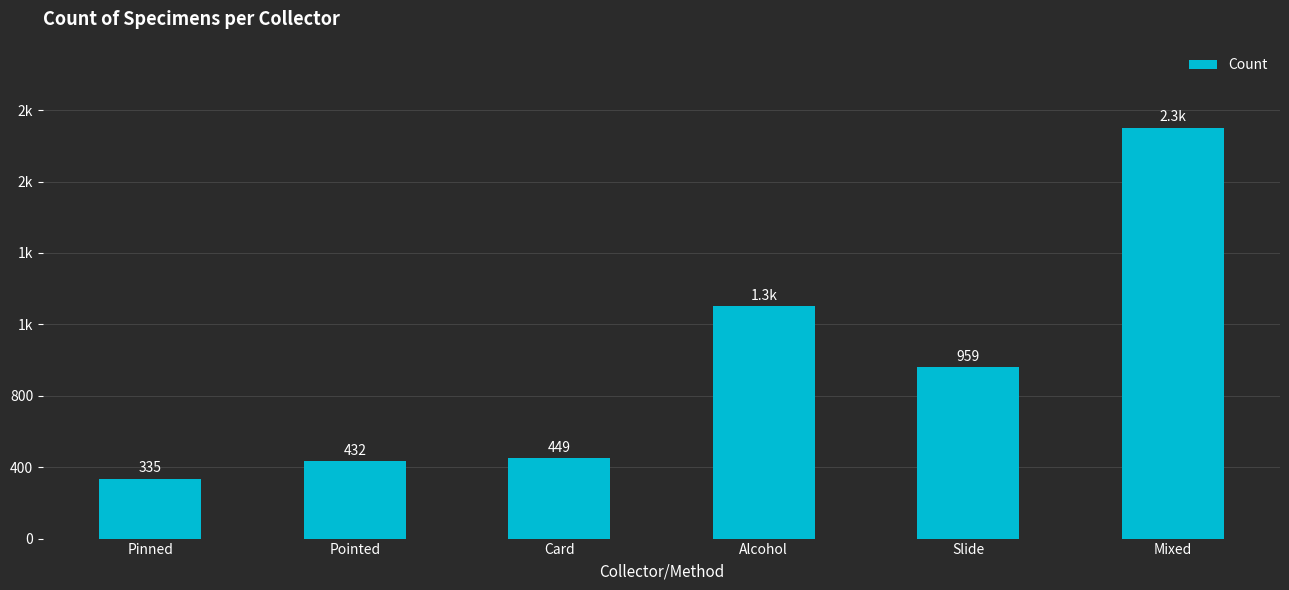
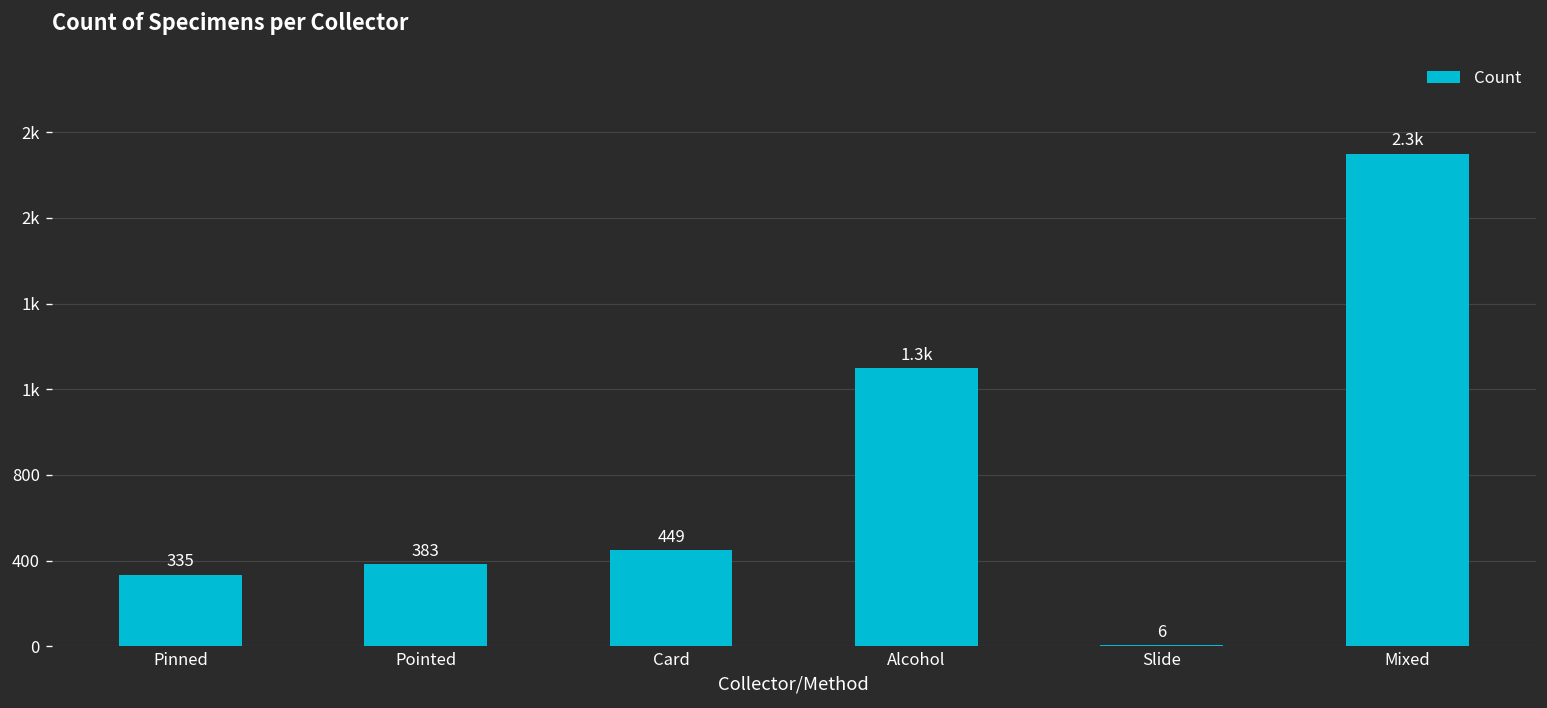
  {
    "Pinned": "335",
-   "Pointed": "432",
+   "Pointed": "383",
    "Card": "449",
    "Alcohol": "1.3k",
-   "Slide": "959",
+   "Slide": "6",
    "Mixed": "2.3k"
  }
